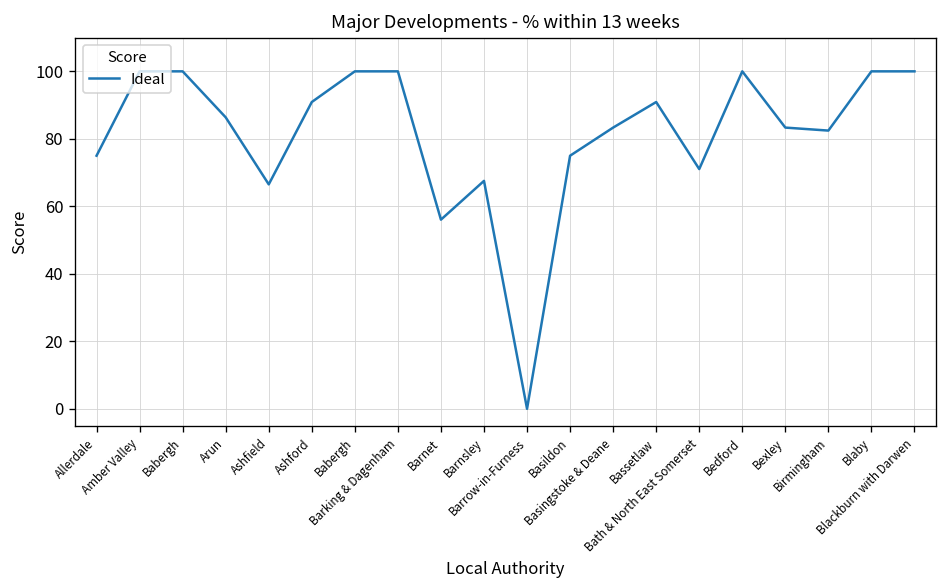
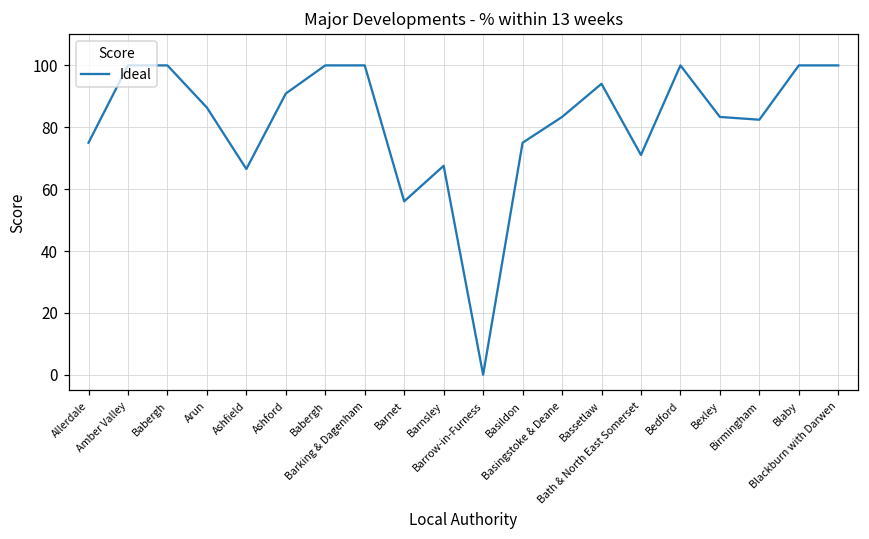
  {
    "Allerdale": 75,
    "Arun": 86,
    "Ashfield": 67,
    "Ashford": 91,
    "Barking & Dagenham": 100,
    "Barnet": 56,
    "Barnsley": 68,
    "Barrow-in-Furness": 0,
    "Basildon": 75,
    "Basingstoke & Deane": 83,
-   "Bassetlaw": 91,
+   "Bassetlaw": 94,
    "Bath & North East Somerset": 71,
    "Bedford": 100,
    "Bexley": 83,
    "Birmingham": 82,
    "Blaby": 100,
    "Blackburn with Darwen": 100
  }
